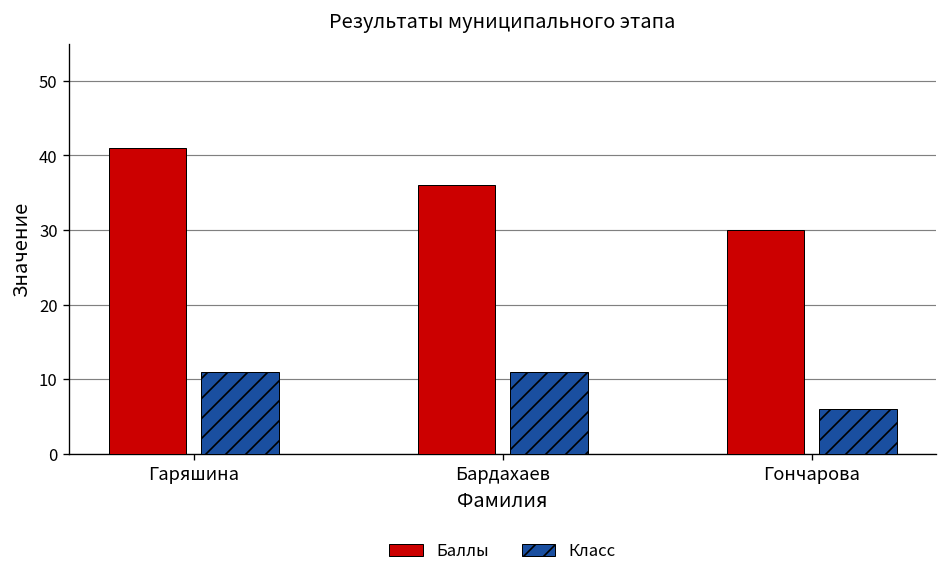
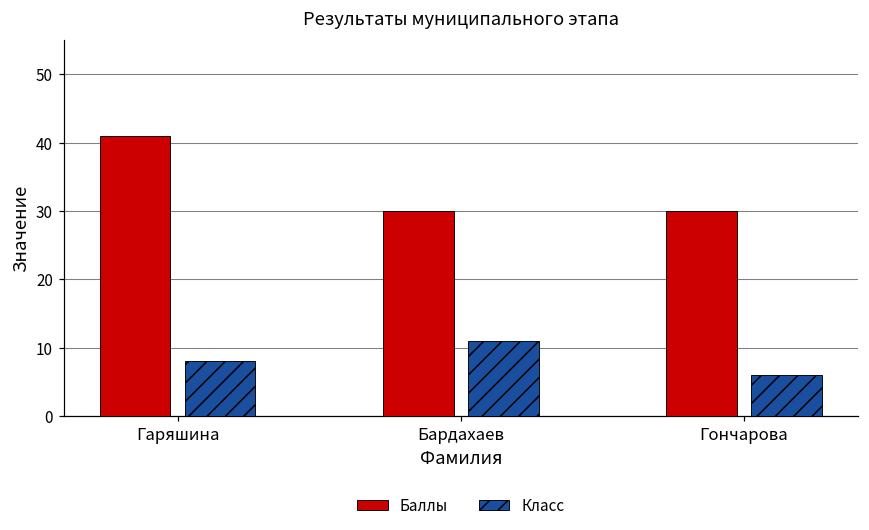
  {
    "Баллы": {
      "Гаряшина": 41,
-     "Бардахаев": 36,
+     "Бардахаев": 30,
      "Гончарова": 30
    },
    "Класс": {
-     "Гаряшина": 11,
+     "Гаряшина": 8,
      "Бардахаев": 11,
      "Гончарова": 6
    }
  }
